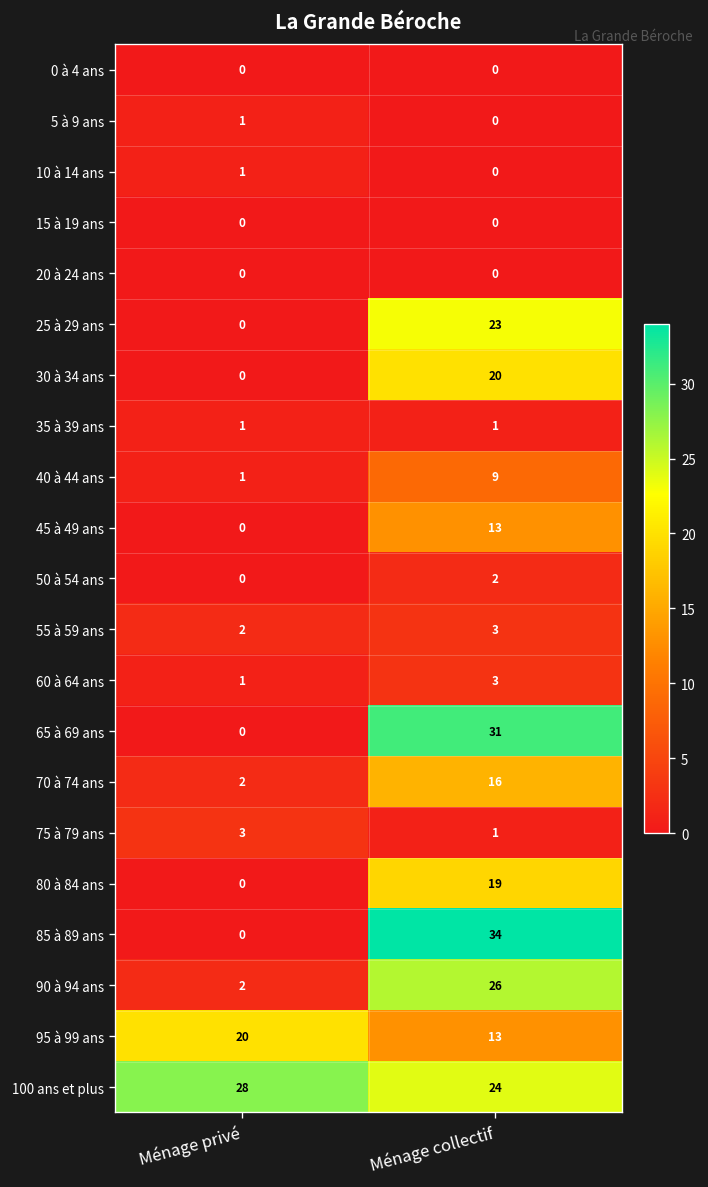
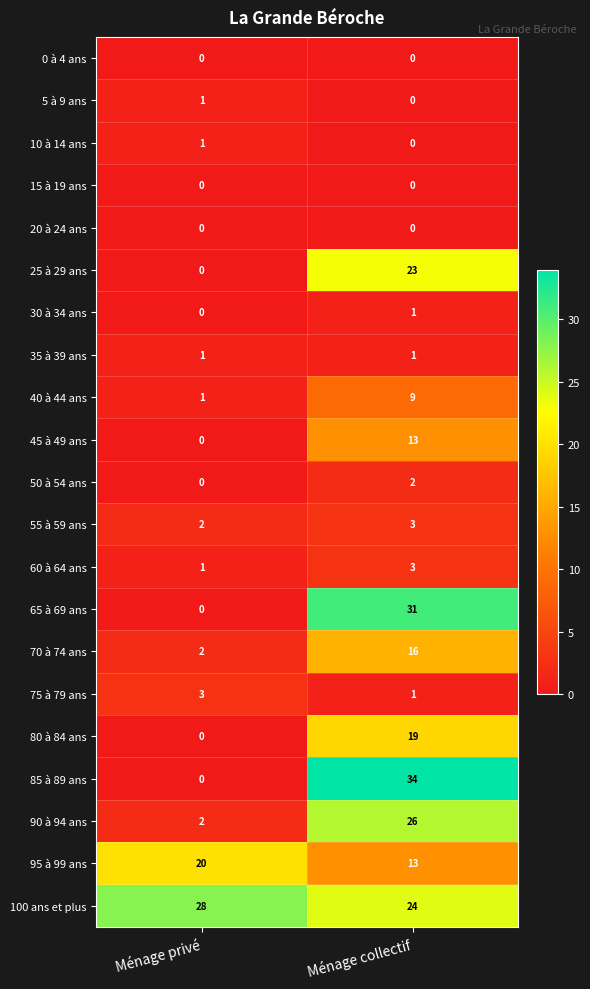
  {
    "0 à 4 ans": {
      "Ménage privé": 0,
      "Ménage collectif": 0
    },
    "5 à 9 ans": {
      "Ménage privé": 1,
      "Ménage collectif": 0
    },
    "10 à 14 ans": {
      "Ménage privé": 1,
      "Ménage collectif": 0
    },
    "15 à 19 ans": {
      "Ménage privé": 0,
      "Ménage collectif": 0
    },
    "20 à 24 ans": {
      "Ménage privé": 0,
      "Ménage collectif": 0
    },
    "25 à 29 ans": {
      "Ménage privé": 0,
      "Ménage collectif": 23
    },
    "30 à 34 ans": {
      "Ménage privé": 0,
-     "Ménage collectif": 20
+     "Ménage collectif": 1
    },
    "35 à 39 ans": {
      "Ménage privé": 1,
      "Ménage collectif": 1
    },
    "40 à 44 ans": {
      "Ménage privé": 1,
      "Ménage collectif": 9
    },
    "45 à 49 ans": {
      "Ménage privé": 0,
      "Ménage collectif": 13
    },
    "50 à 54 ans": {
      "Ménage privé": 0,
      "Ménage collectif": 2
    },
    "55 à 59 ans": {
      "Ménage privé": 2,
      "Ménage collectif": 3
    },
    "60 à 64 ans": {
      "Ménage privé": 1,
      "Ménage collectif": 3
    },
    "65 à 69 ans": {
      "Ménage privé": 0,
      "Ménage collectif": 31
    },
    "70 à 74 ans": {
      "Ménage privé": 2,
      "Ménage collectif": 16
    },
    "75 à 79 ans": {
      "Ménage privé": 3,
      "Ménage collectif": 1
    },
    "80 à 84 ans": {
      "Ménage privé": 0,
      "Ménage collectif": 19
    },
    "85 à 89 ans": {
      "Ménage privé": 0,
      "Ménage collectif": 34
    },
    "90 à 94 ans": {
      "Ménage privé": 2,
      "Ménage collectif": 26
    },
    "95 à 99 ans": {
      "Ménage privé": 20,
      "Ménage collectif": 13
    },
    "100 ans et plus": {
      "Ménage privé": 28,
      "Ménage collectif": 24
    }
  }
